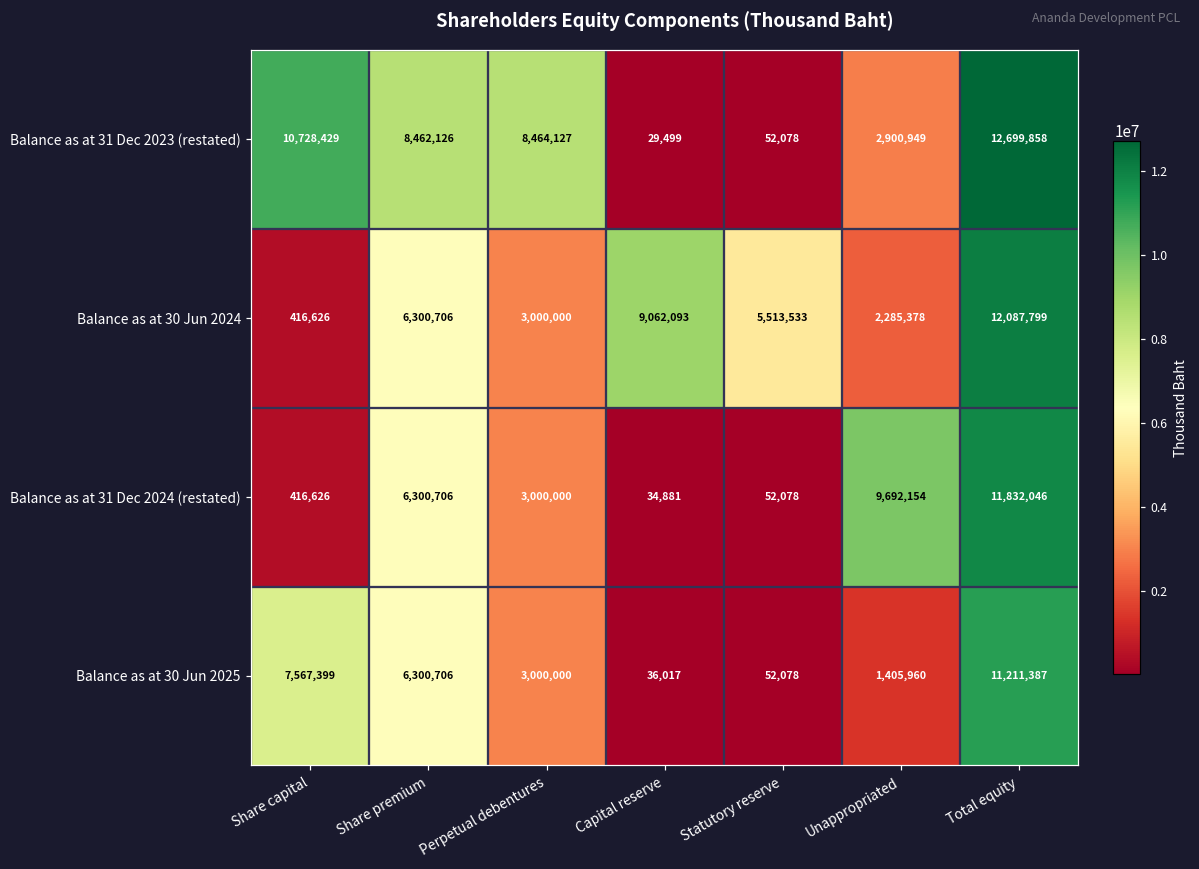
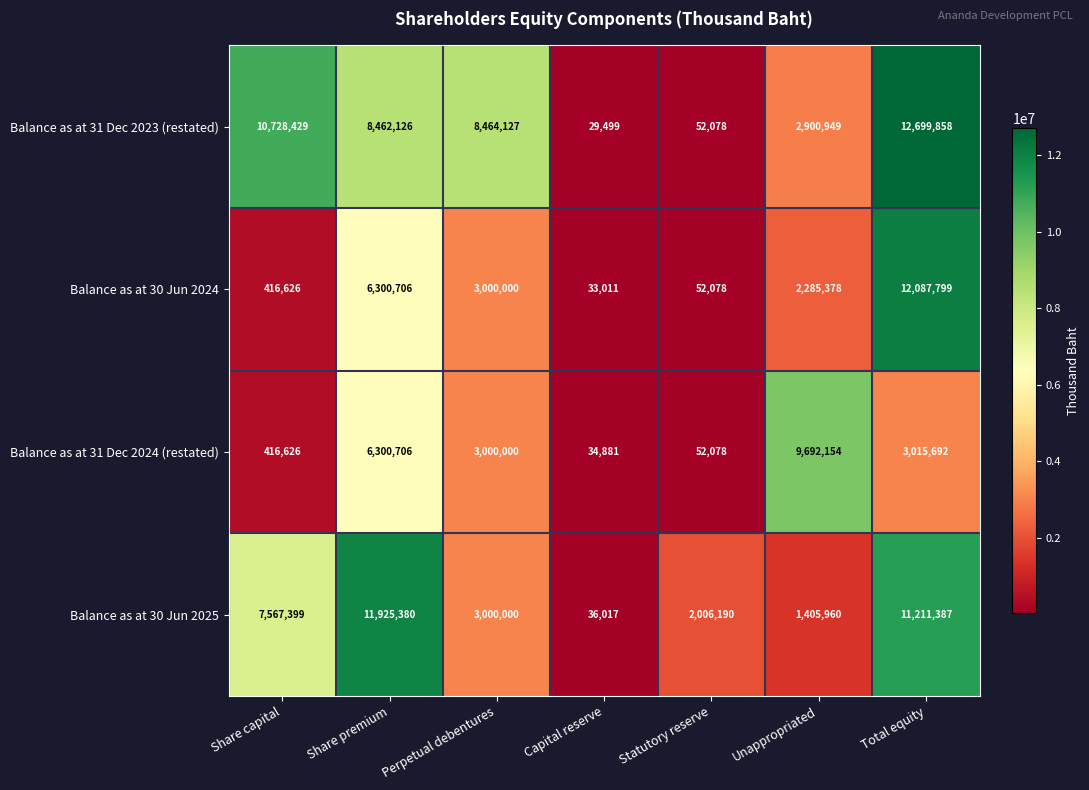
  {
    "Balance as at 31 Dec 2023 (restated)": {
      "Share capital": "10,728,429",
      "Share premium": "8,462,126",
      "Perpetual debentures": "8,464,127",
      "Capital reserve": "29,499",
      "Statutory reserve": "52,078",
      "Unappropriated": "2,900,949",
      "Total equity": "12,699,858"
    },
    "Balance as at 30 Jun 2024": {
      "Share capital": "416,626",
      "Share premium": "6,300,706",
      "Perpetual debentures": "3,000,000",
-     "Capital reserve": "9,062,093",
-     "Statutory reserve": "5,513,533",
+     "Capital reserve": "33,011",
+     "Statutory reserve": "52,078",
      "Unappropriated": "2,285,378",
      "Total equity": "12,087,799"
    },
    "Balance as at 31 Dec 2024 (restated)": {
      "Share capital": "416,626",
      "Share premium": "6,300,706",
      "Perpetual debentures": "3,000,000",
      "Capital reserve": "34,881",
      "Statutory reserve": "52,078",
      "Unappropriated": "9,692,154",
-     "Total equity": "11,832,046"
+     "Total equity": "3,015,692"
    },
    "Balance as at 30 Jun 2025": {
      "Share capital": "7,567,399",
-     "Share premium": "6,300,706",
+     "Share premium": "11,925,380",
      "Perpetual debentures": "3,000,000",
      "Capital reserve": "36,017",
-     "Statutory reserve": "52,078",
+     "Statutory reserve": "2,006,190",
      "Unappropriated": "1,405,960",
      "Total equity": "11,211,387"
    }
  }
